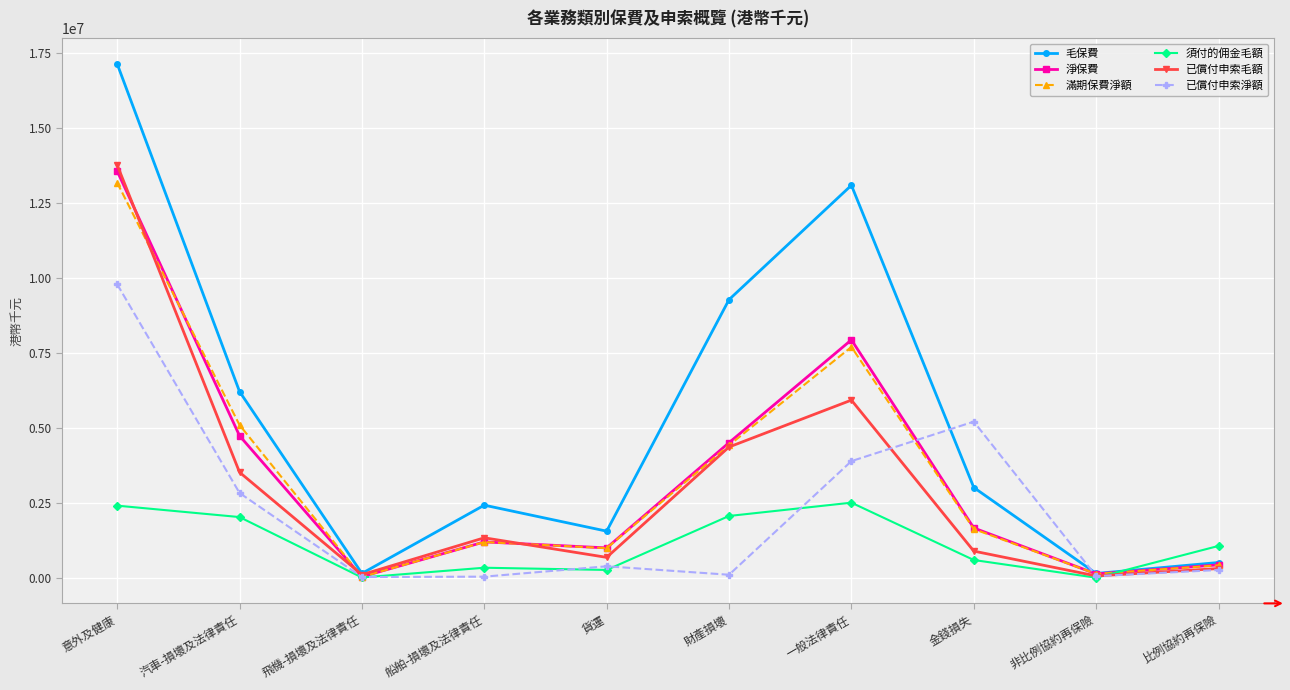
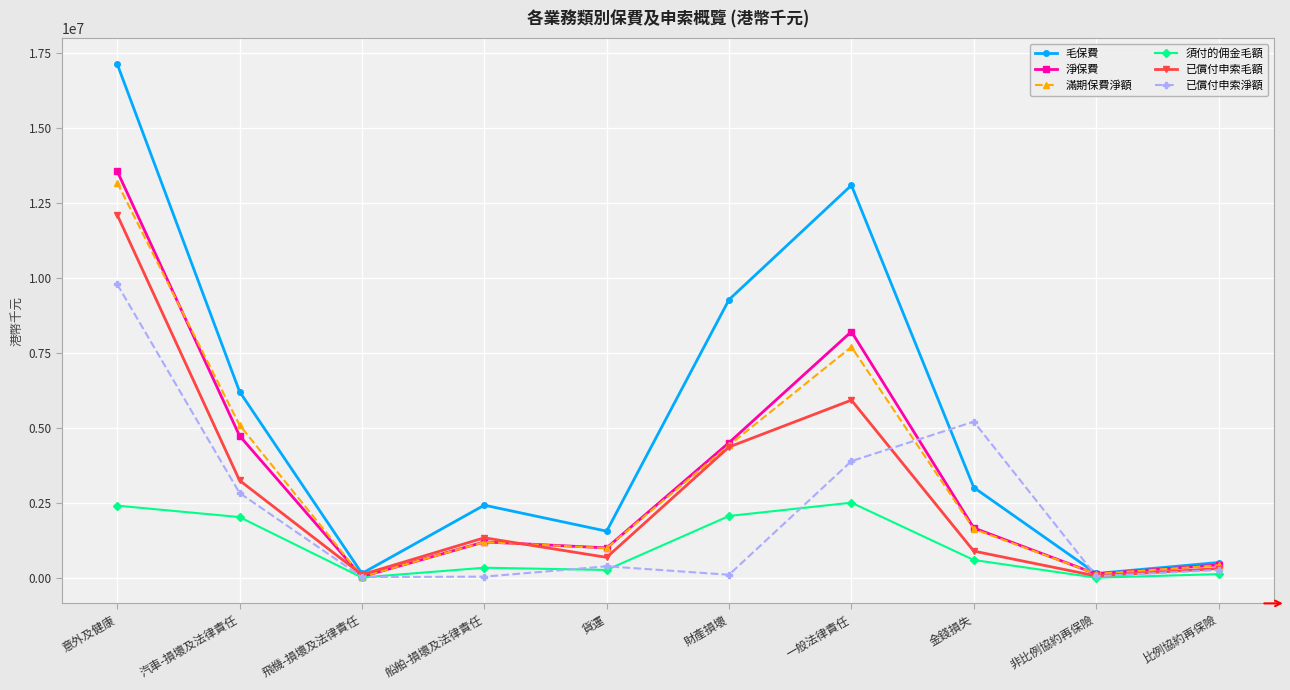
  {
    "毛保費": {
      "意外及健康": 17100000,
      "汽車-損壞及法律責任": 6200000,
      "船舶-損壞及法律責任": 2400000,
      "貨運": 1600000,
      "財產損壞": 9300000,
      "一般法律責任": 13100000,
      "金錢損失": 3000000
    },
    "淨保費": {
      "意外及健康": 13600000,
      "汽車-損壞及法律責任": 4700000,
      "財產損壞": 4500000,
-     "一般法律責任": 7900000
+     "一般法律責任": 8200000
    },
    "滿期保費淨額": {
      "意外及健康": 13200000,
      "汽車-損壞及法律責任": 5100000,
      "一般法律責任": 7700000
    },
    "須付的佣金毛額": {
      "意外及健康": 2400000,
      "汽車-損壞及法律責任": 2000000,
      "船舶-損壞及法律責任": 300000,
      "貨運": 300000,
      "財產損壞": 2100000,
      "一般法律責任": 2500000,
      "金錢損失": 600000,
-     "比例協約再保險": 1100000
+     "比例協約再保險": 100000
    },
    "已償付申索毛額": {
-     "意外及健康": 13800000,
-     "汽車-損壞及法律責任": 3500000,
+     "意外及健康": 12100000,
+     "汽車-損壞及法律責任": 3300000,
      "船舶-損壞及法律責任": 1300000,
      "貨運": 700000,
      "一般法律責任": 5900000,
      "金錢損失": 900000
    },
    "已償付申索淨額": {
      "意外及健康": 9800000,
      "汽車-損壞及法律責任": 2800000,
      "船舶-損壞及法律責任": 0,
      "貨運": 400000,
      "財產損壞": 100000,
      "一般法律責任": 3900000,
      "金錢損失": 5200000
    }
  }
